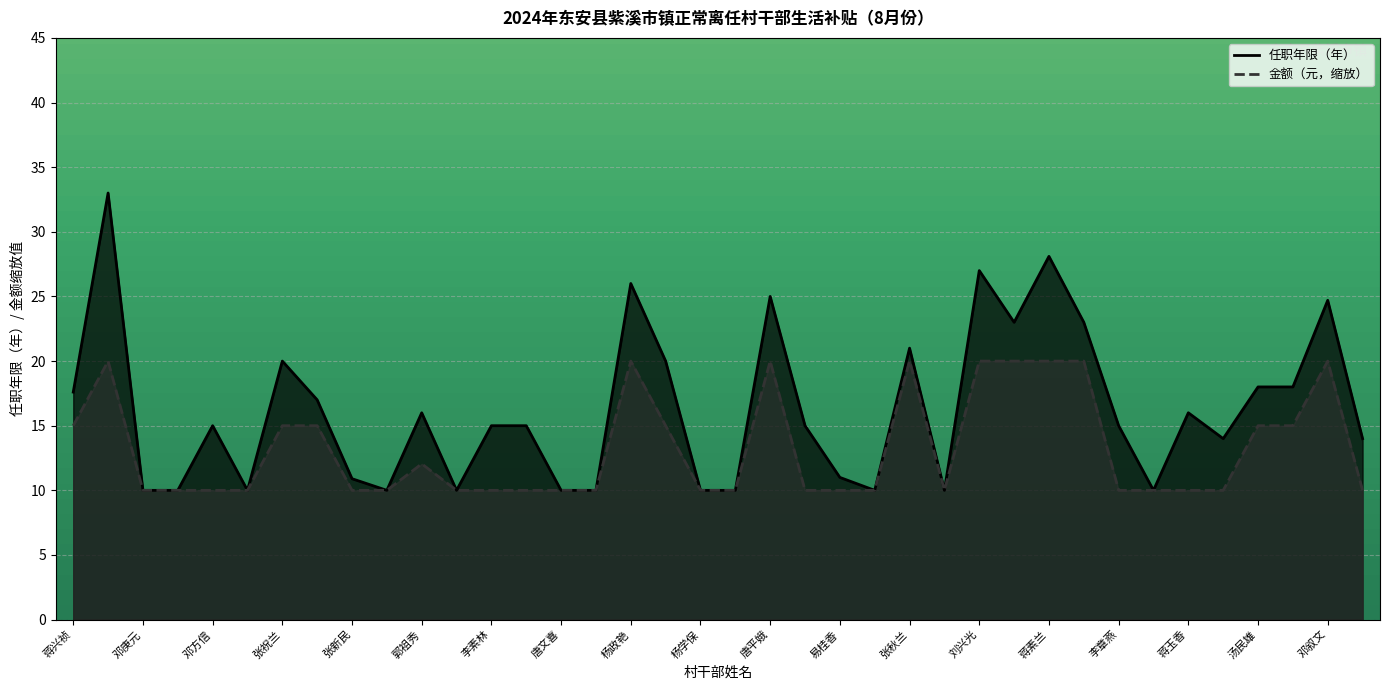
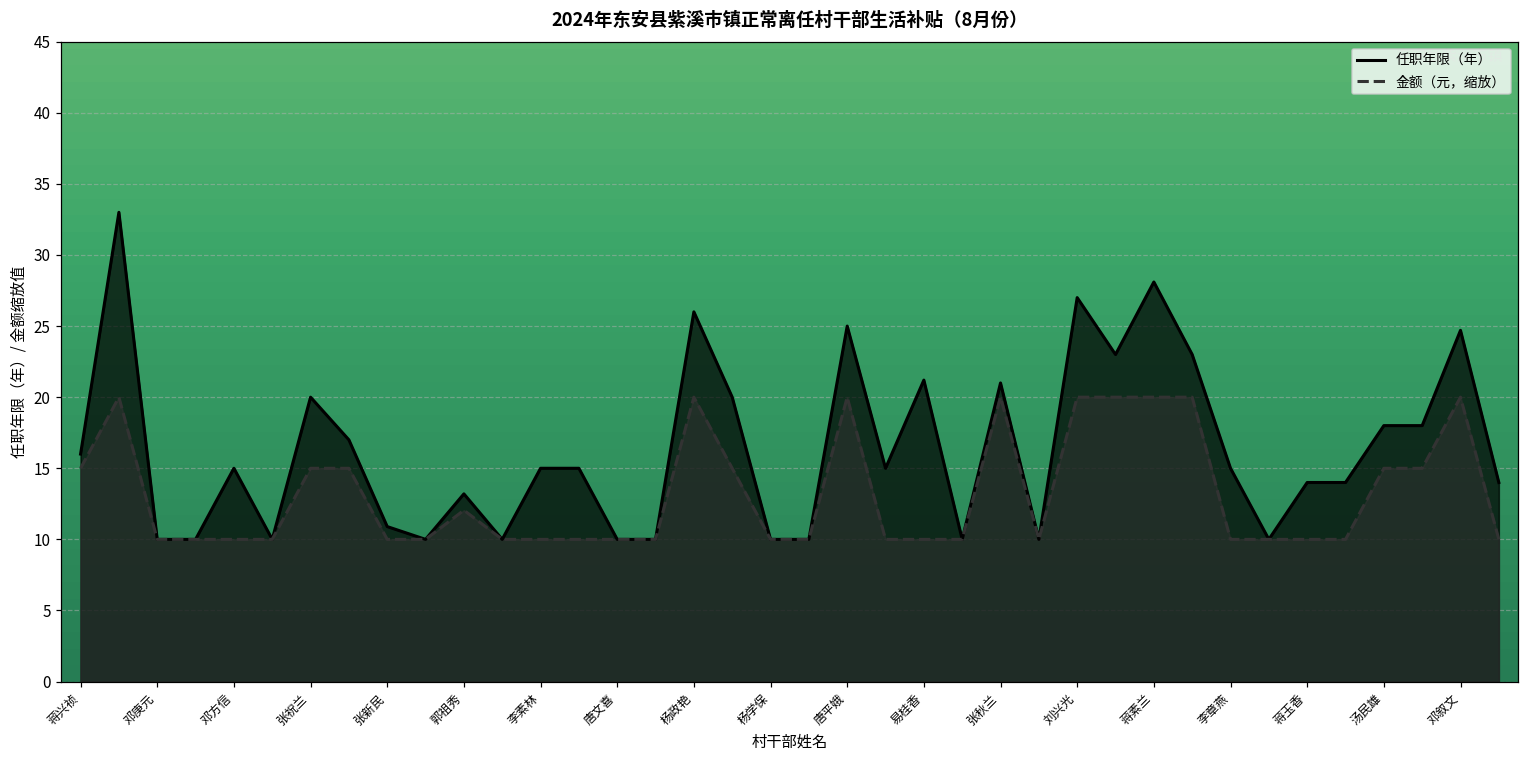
  {
    "任职年限（年）": {
-     "蒋兴祯": 17.6,
+     "蒋兴祯": 16.0,
      "邓方信": 15.0,
      "张祝兰": 20.0,
      "张新民": 10.9,
-     "郭祖秀": 16.0,
+     "郭祖秀": 13.2,
      "李素林": 15.0,
      "杨政艳": 26.0,
      "唐平娥": 25.0,
-     "易桂香": 11.0,
+     "易桂香": 21.2,
      "张秋兰": 21.0,
      "刘兴光": 27.0,
      "蒋素兰": 28.1,
      "李章燕": 15.0,
-     "蒋玉香": 16,
+     "蒋玉香": 14,
      "汤民雄": 18.0,
      "邓叙文": 24.7
    },
    "金额（元，缩放）": {
      "蒋兴祯": 15.0,
      "邓方信": 10.0,
      "张祝兰": 15.0,
      "张新民": 10.0,
      "郭祖秀": 12.0,
      "李素林": 10.0,
      "杨政艳": 20.0,
      "唐平娥": 20.0,
      "易桂香": 10.0,
      "张秋兰": 20.0,
      "刘兴光": 20.0,
      "蒋素兰": 20.0,
      "李章燕": 10.0,
      "蒋玉香": 10.0,
      "汤民雄": 15.0,
      "邓叙文": 20.0
    }
  }
